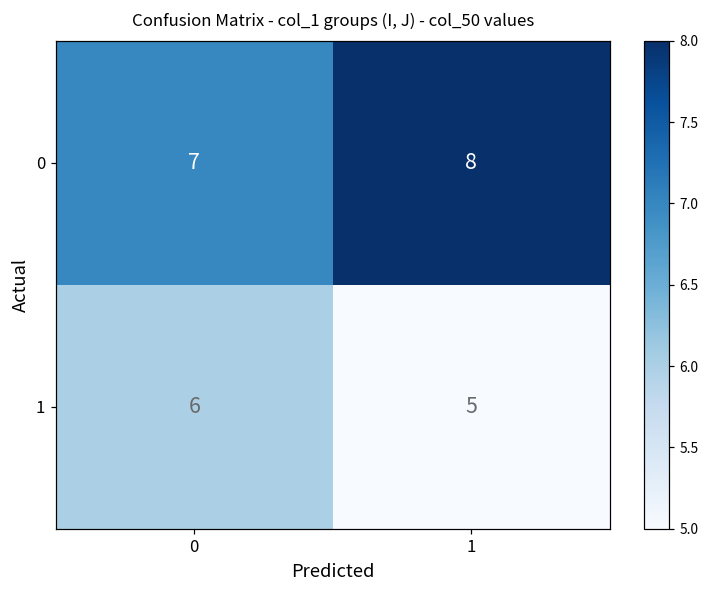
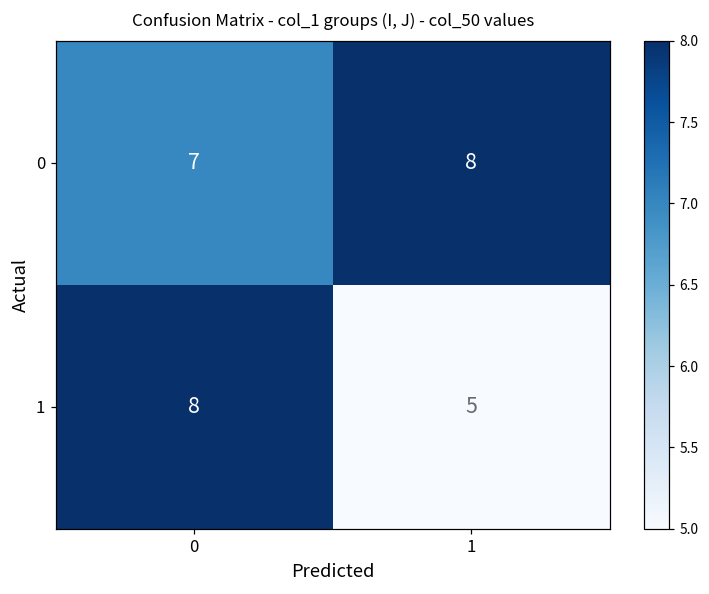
  {
    "0": {
      "0": 7,
      "1": 8
    },
    "1": {
-     "0": 6,
+     "0": 8,
      "1": 5
    }
  }
